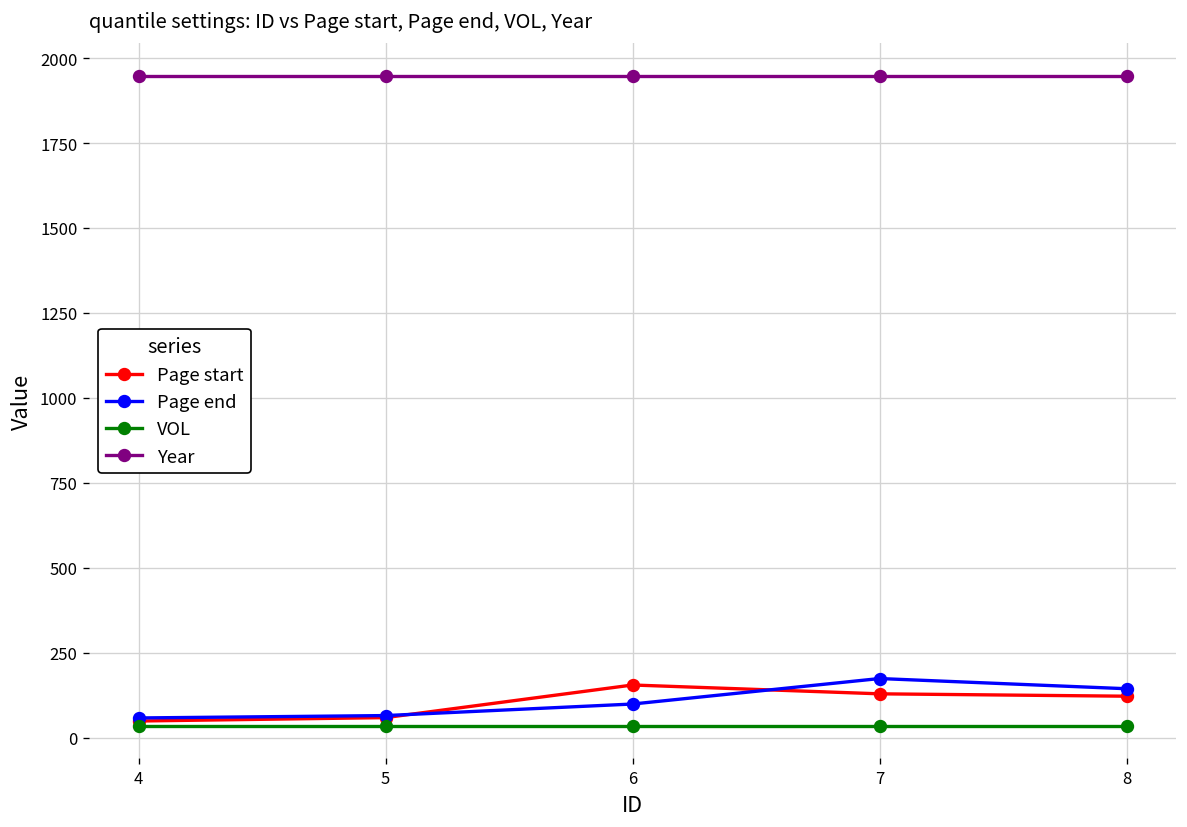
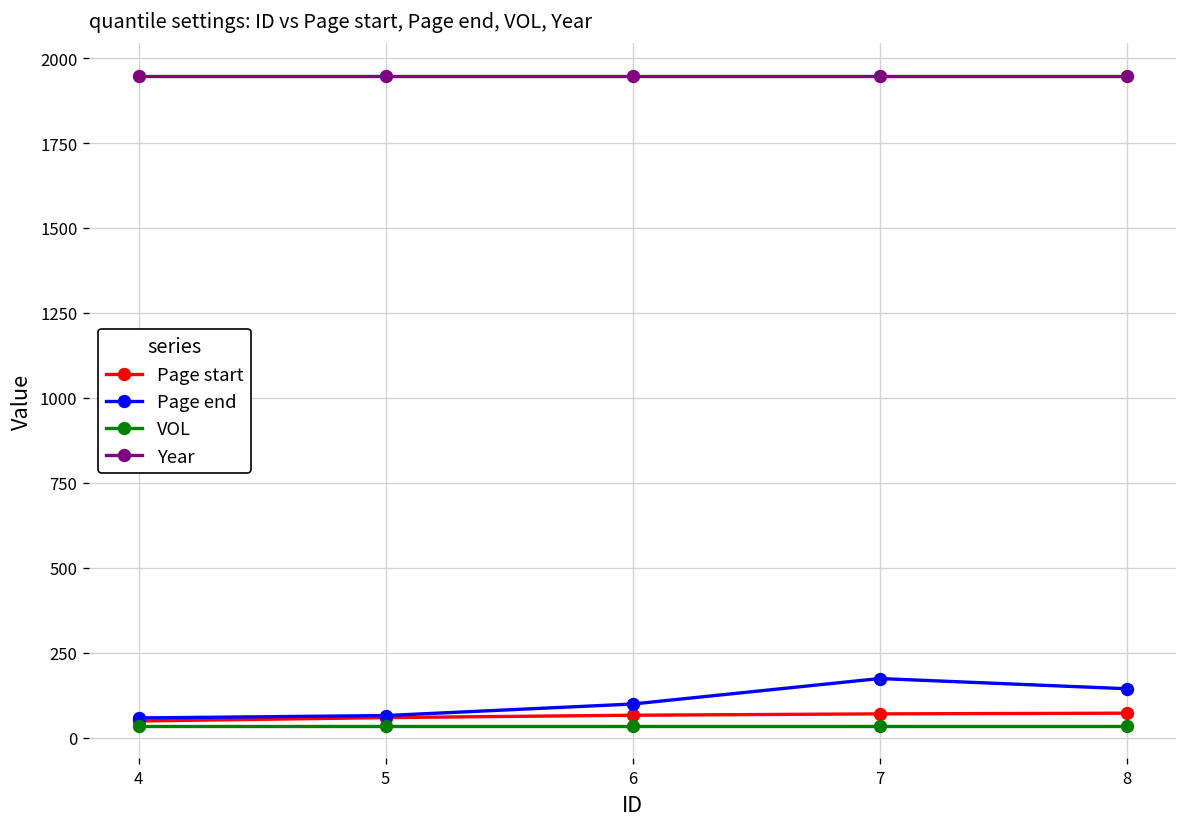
  {
    "Page start": {
      "4": 50,
-     "6": 160,
-     "7": 130,
-     "8": 120
+     "6": 70,
+     "7": 70,
+     "8": 70
    },
    "Page end": {
      "4": 60,
      "6": 100,
      "7": 170,
      "8": 140
    },
    "VOL": {
      "4": 40,
      "5": 40,
      "6": 40,
      "7": 40,
      "8": 40
    },
    "Year": {
      "4": 1950,
      "5": 1950,
      "6": 1950,
      "7": 1950,
      "8": 1950
    }
  }
